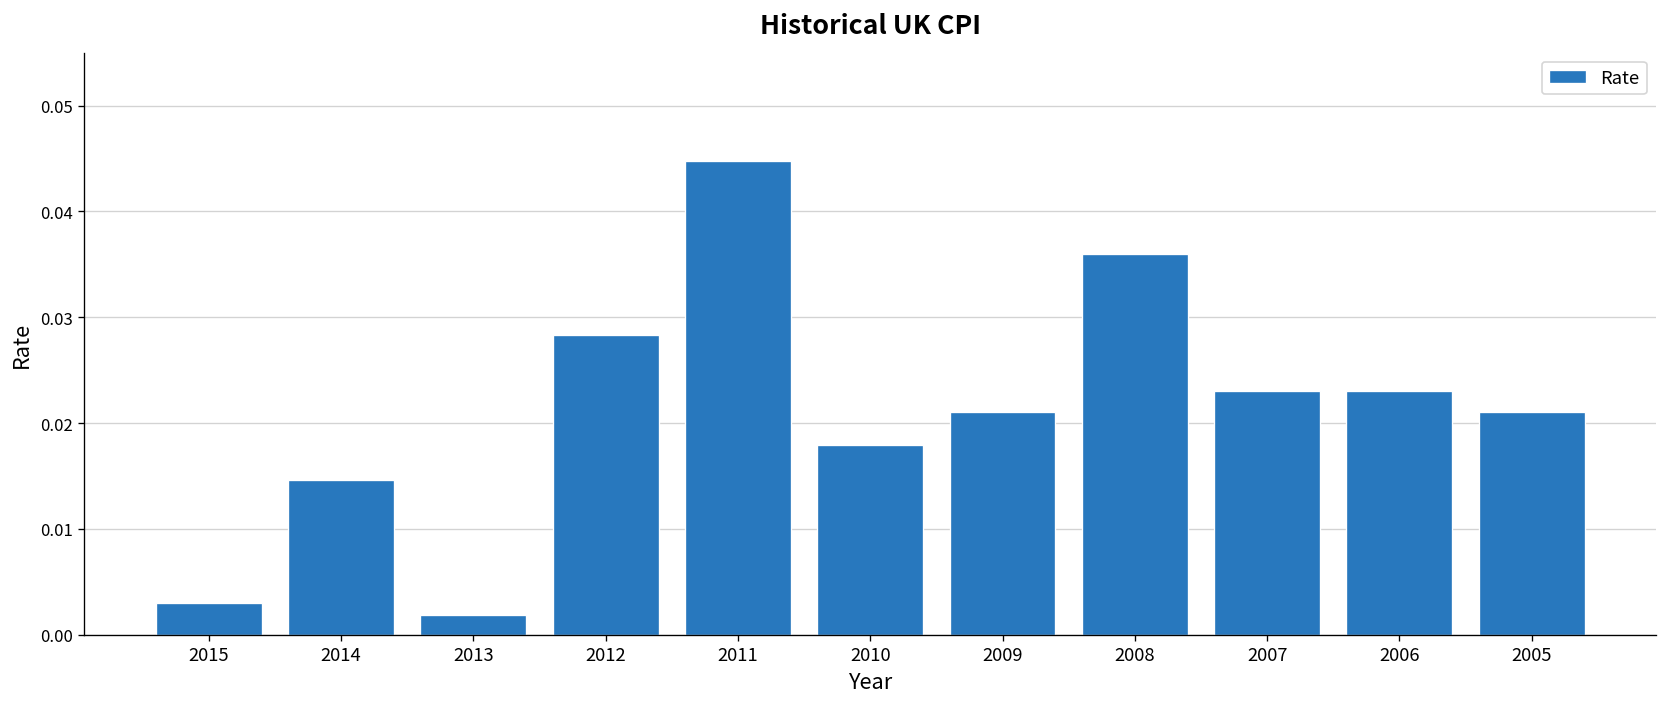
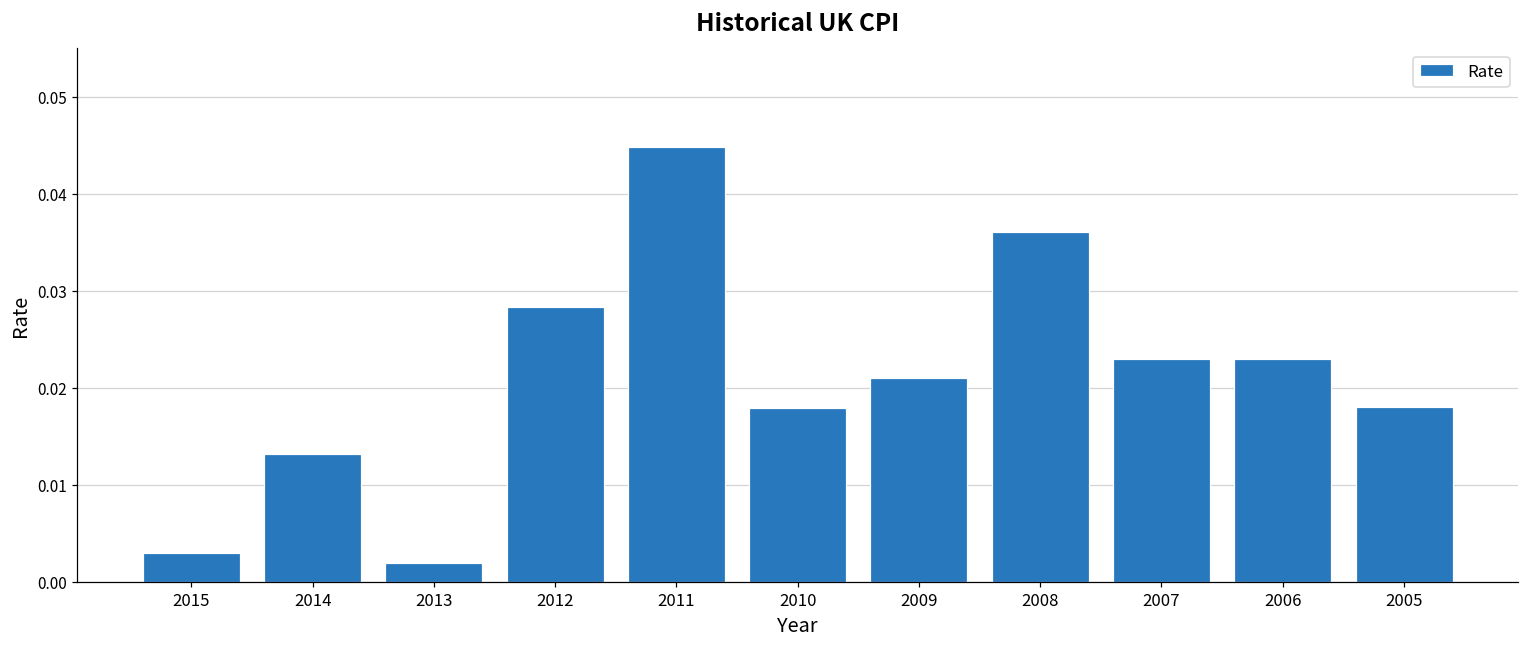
  {
    "2015": 0.003,
-   "2014": 0.015,
+   "2014": 0.013,
    "2013": 0.002,
    "2012": 0.028,
    "2011": 0.045,
    "2010": 0.018,
    "2009": 0.021,
    "2008": 0.036,
    "2007": 0.023,
    "2006": 0.023,
-   "2005": 0.021
+   "2005": 0.018
  }
